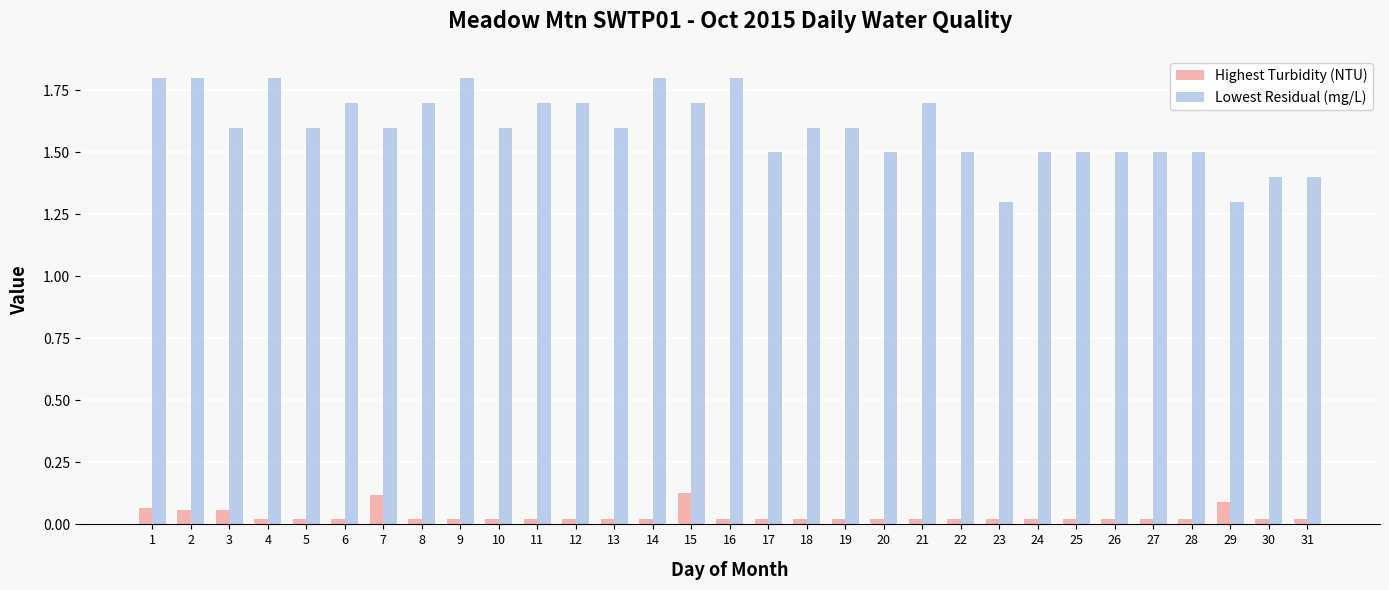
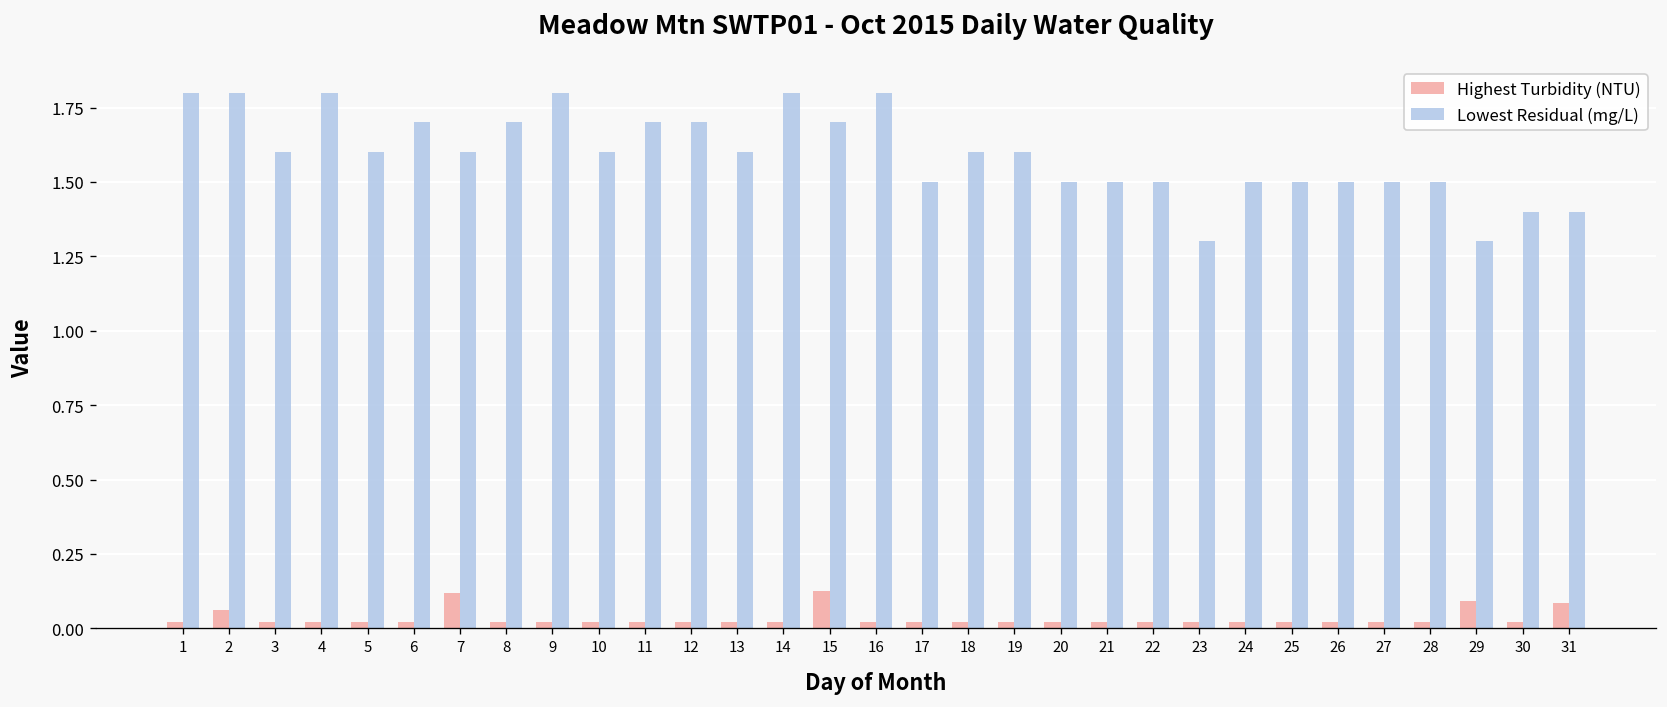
  {
    "Highest Turbidity (NTU)": {
-     "1": 0.07,
+     "1": 0.02,
      "2": 0.06,
-     "3": 0.06,
+     "3": 0.02,
      "4": 0.02,
      "5": 0.02,
      "6": 0.02,
      "7": 0.12,
      "8": 0.02,
      "9": 0.02,
      "10": 0.02,
      "11": 0.02,
      "12": 0.02,
      "13": 0.02,
      "14": 0.02,
      "15": 0.13,
      "16": 0.02,
      "17": 0.02,
      "18": 0.02,
      "19": 0.02,
      "20": 0.02,
      "21": 0.02,
      "22": 0.02,
      "23": 0.02,
      "24": 0.02,
      "25": 0.02,
      "26": 0.02,
      "27": 0.02,
      "28": 0.02,
      "29": 0.09,
      "30": 0.02,
-     "31": 0.02
+     "31": 0.09
    },
    "Lowest Residual (mg/L)": {
      "1": 1.8,
      "2": 1.8,
      "3": 1.6,
      "4": 1.8,
      "5": 1.6,
      "6": 1.7,
      "7": 1.6,
      "8": 1.7,
      "9": 1.8,
      "10": 1.6,
      "11": 1.7,
      "12": 1.7,
      "13": 1.6,
      "14": 1.8,
      "15": 1.7,
      "16": 1.8,
      "17": 1.5,
      "18": 1.6,
      "19": 1.6,
      "20": 1.5,
-     "21": 1.7,
+     "21": 1.5,
      "22": 1.5,
      "23": 1.3,
      "24": 1.5,
      "25": 1.5,
      "26": 1.5,
      "27": 1.5,
      "28": 1.5,
      "29": 1.3,
      "30": 1.4,
      "31": 1.4
    }
  }
